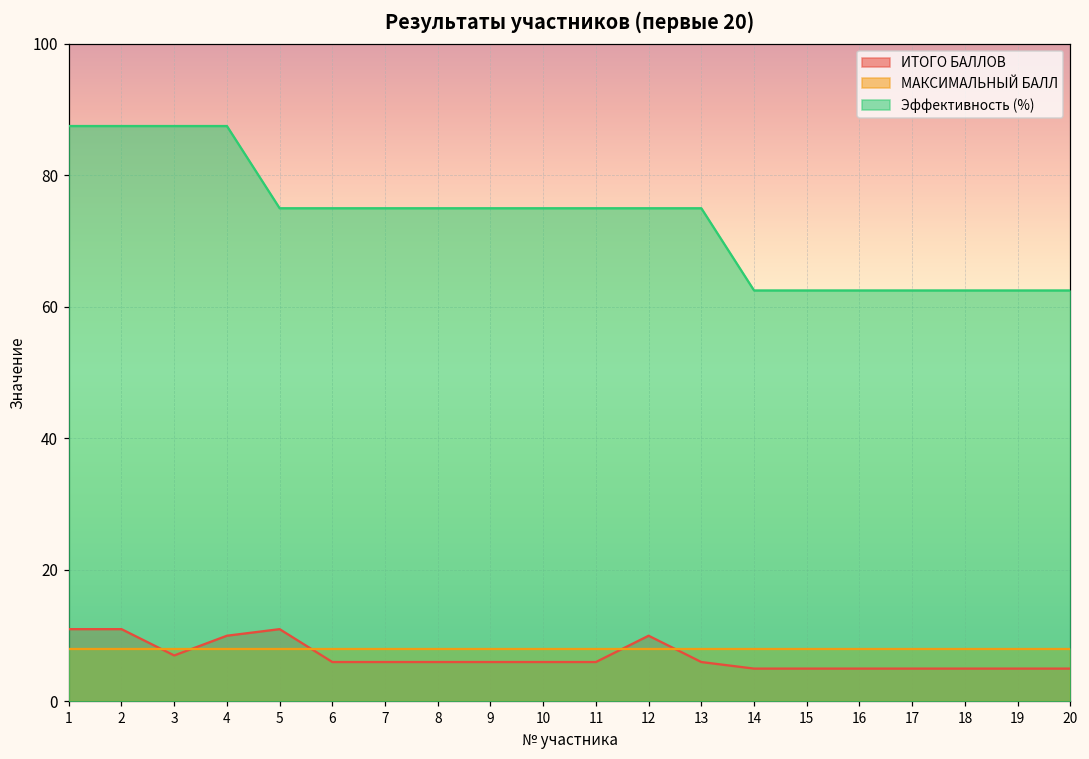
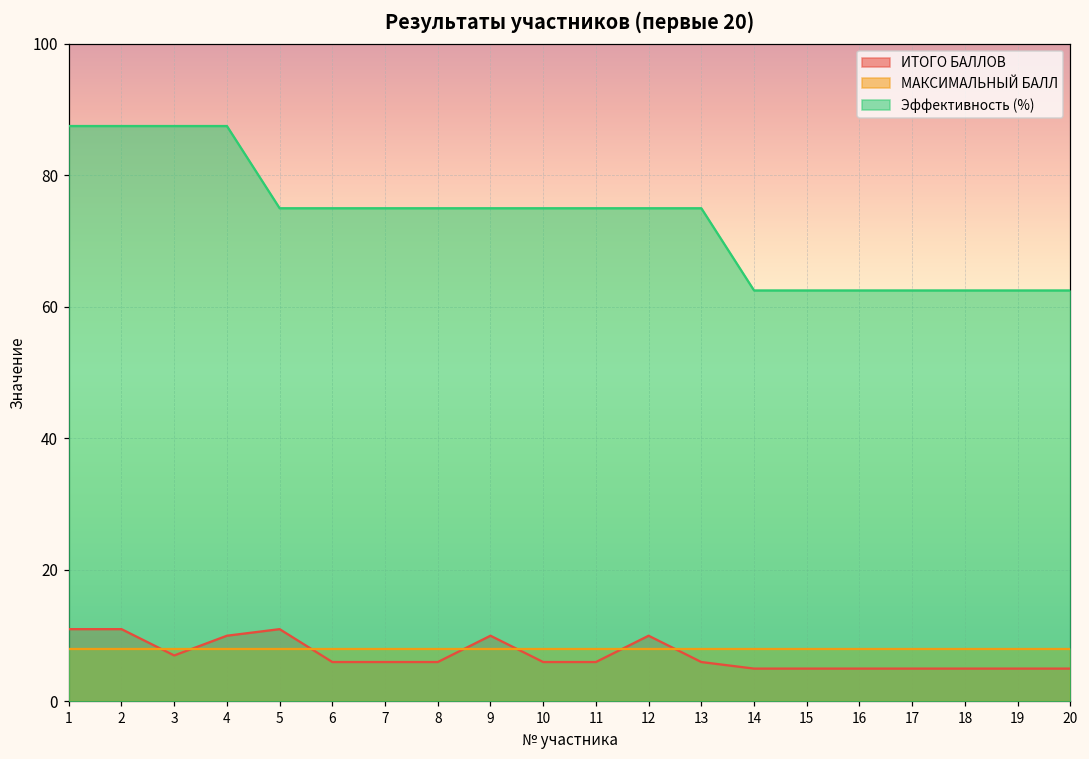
  {
    "ИТОГО БАЛЛОВ": {
      "1": 11,
      "2": 11,
      "3": 7,
      "4": 10,
      "5": 11,
      "6": 6,
      "7": 6,
      "8": 6,
-     "9": 6,
+     "9": 10,
      "10": 6,
      "11": 6,
      "12": 10,
      "13": 6,
      "14": 5,
      "15": 5,
      "16": 5,
      "17": 5,
      "18": 5,
      "19": 5,
      "20": 5
    },
    "МАКСИМАЛЬНЫЙ БАЛЛ": {
      "1": 8,
      "2": 8,
      "3": 8,
      "4": 8,
      "5": 8,
      "6": 8,
      "7": 8,
      "8": 8,
      "9": 8,
      "10": 8,
      "11": 8,
      "12": 8,
      "13": 8,
      "14": 8,
      "15": 8,
      "16": 8,
      "17": 8,
      "18": 8,
      "19": 8,
      "20": 8
    },
    "Эффективность (%)": {
      "1": 88,
      "2": 88,
      "3": 88,
      "4": 88,
      "5": 75,
      "6": 75,
      "7": 75,
      "8": 75,
      "9": 75,
      "10": 75,
      "11": 75,
      "12": 75,
      "13": 75,
      "14": 63,
      "15": 63,
      "16": 63,
      "17": 63,
      "18": 63,
      "19": 63,
      "20": 63
    }
  }
